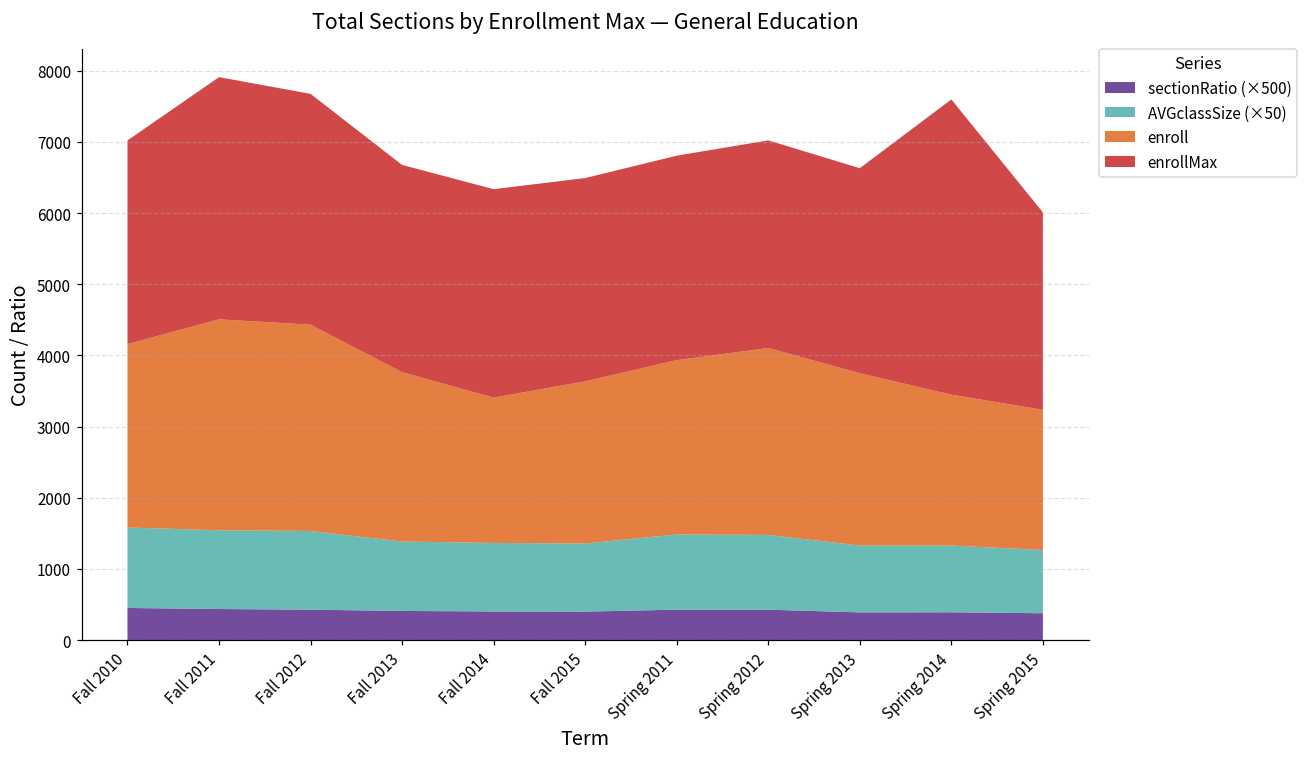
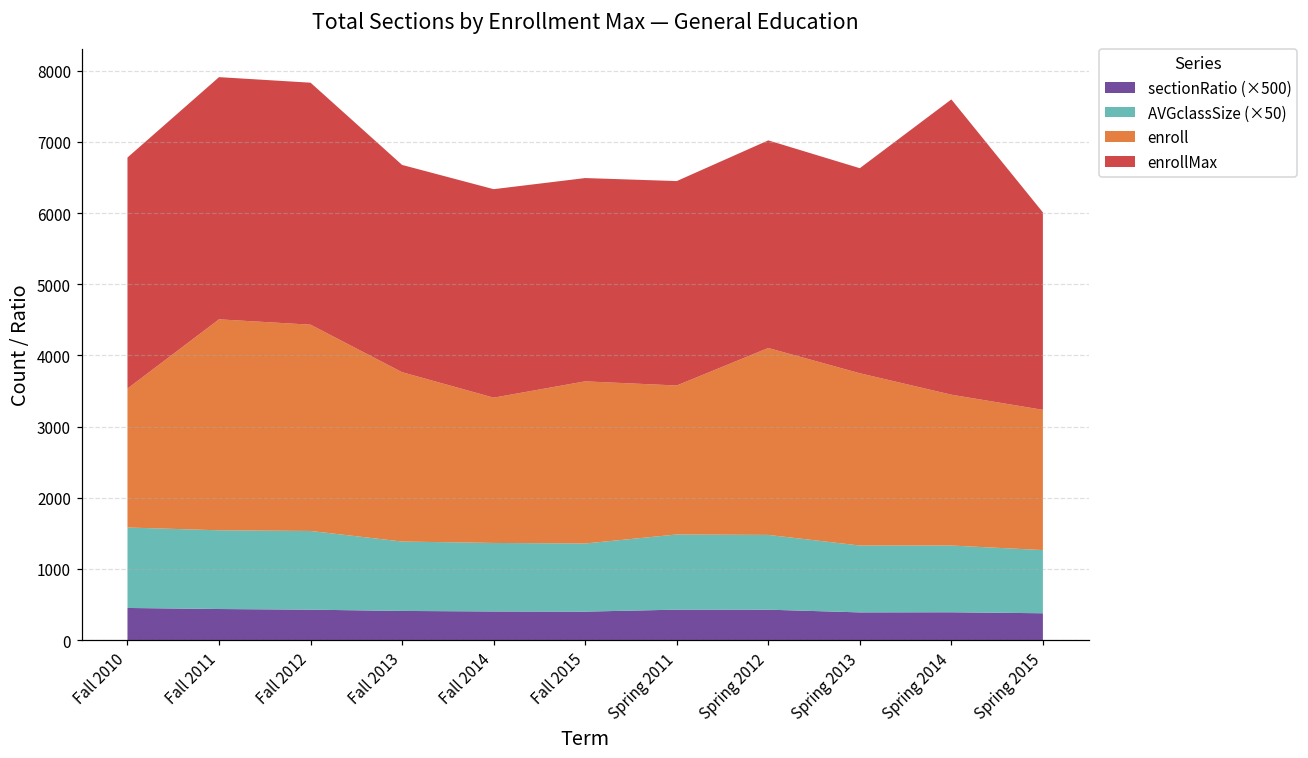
  {
    "sectionRatio (×500)": {
      "Fall 2010": 500,
      "Fall 2011": 400,
      "Fall 2012": 400,
      "Fall 2013": 400,
      "Fall 2014": 400,
      "Fall 2015": 400,
      "Spring 2011": 400,
      "Spring 2012": 400,
      "Spring 2013": 400,
      "Spring 2014": 400,
      "Spring 2015": 400
    },
    "AVGclassSize (×50)": {
      "Fall 2010": 1100,
      "Fall 2011": 1100,
      "Fall 2012": 1100,
      "Fall 2013": 1000,
      "Fall 2014": 1000,
      "Fall 2015": 1000,
      "Spring 2011": 1100,
      "Spring 2012": 1100,
      "Spring 2013": 900,
      "Spring 2014": 900,
      "Spring 2015": 900
    },
    "enroll": {
-     "Fall 2010": 2600,
+     "Fall 2010": 2000,
      "Fall 2011": 3000,
      "Fall 2012": 2900,
      "Fall 2013": 2400,
      "Fall 2014": 2000,
      "Fall 2015": 2300,
-     "Spring 2011": 2500,
+     "Spring 2011": 2100,
      "Spring 2012": 2600,
      "Spring 2013": 2400,
      "Spring 2014": 2100,
      "Spring 2015": 2000
    },
    "enrollMax": {
-     "Fall 2010": 2900,
+     "Fall 2010": 3200,
      "Fall 2011": 3400,
-     "Fall 2012": 3200,
+     "Fall 2012": 3400,
      "Fall 2013": 2900,
      "Fall 2014": 2900,
      "Fall 2015": 2900,
      "Spring 2011": 2900,
      "Spring 2012": 2900,
      "Spring 2013": 2900,
      "Spring 2014": 4200,
      "Spring 2015": 2800
    }
  }
